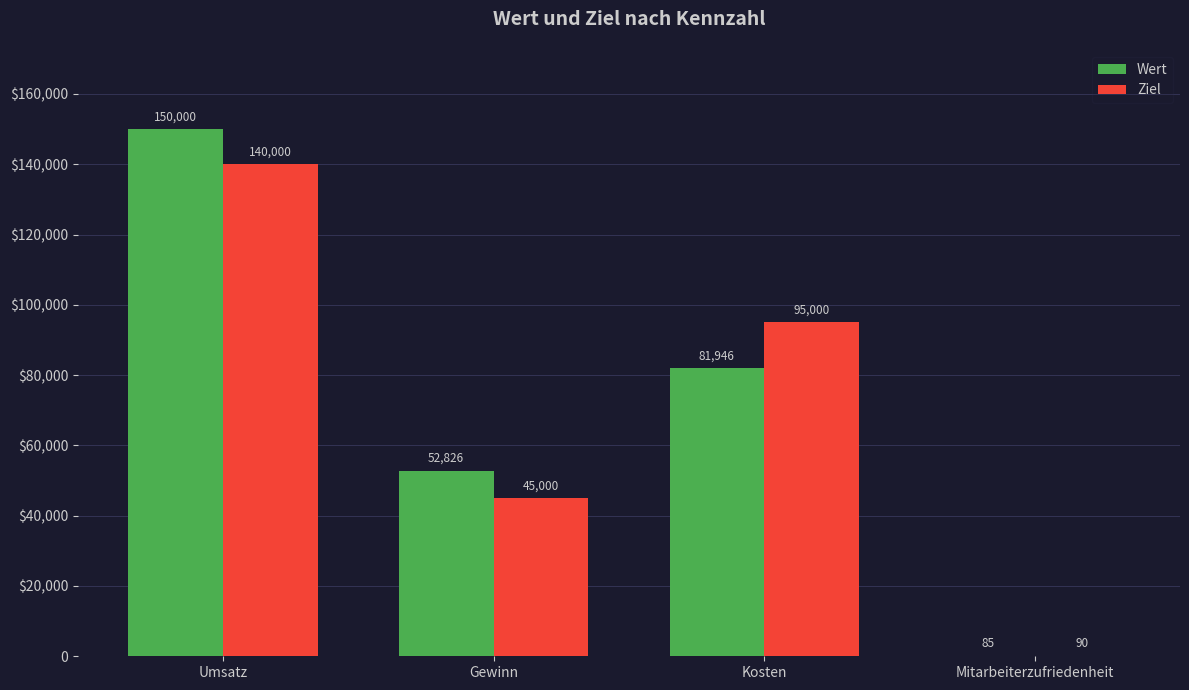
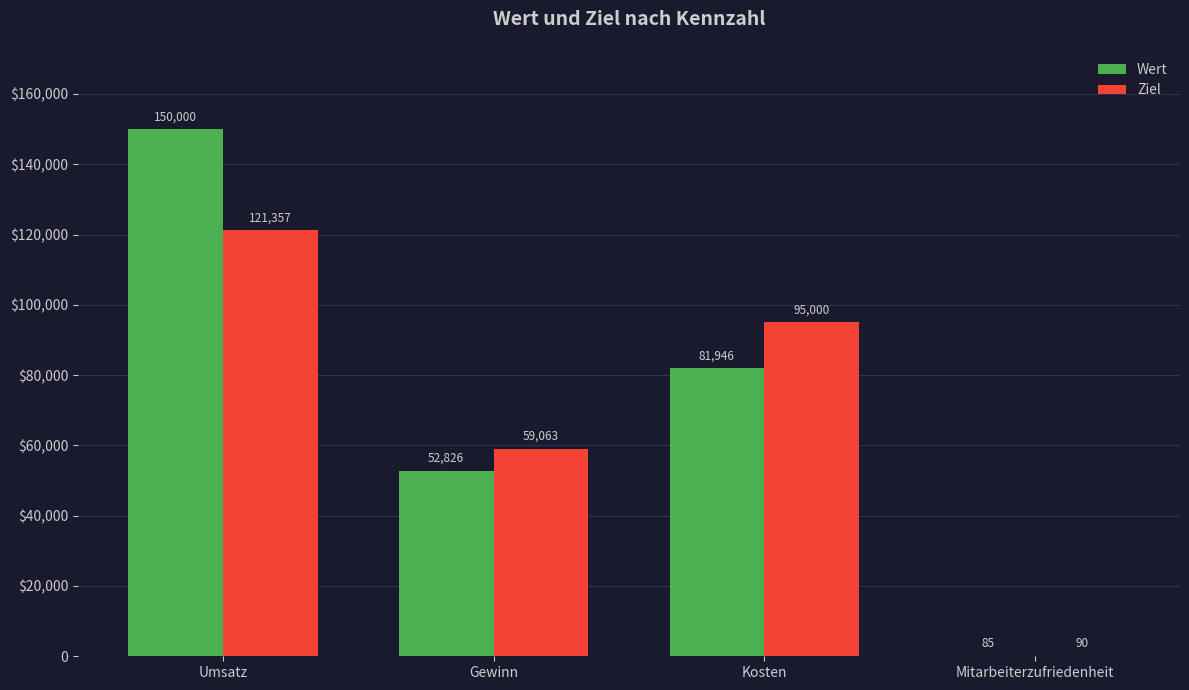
  {
    "Wert": {
      "Umsatz": "150,000",
      "Gewinn": "52,826",
      "Kosten": "81,946",
      "Mitarbeiterzufriedenheit": "85"
    },
    "Ziel": {
-     "Umsatz": "140,000",
-     "Gewinn": "45,000",
+     "Umsatz": "121,357",
+     "Gewinn": "59,063",
      "Kosten": "95,000",
      "Mitarbeiterzufriedenheit": "90"
    }
  }
